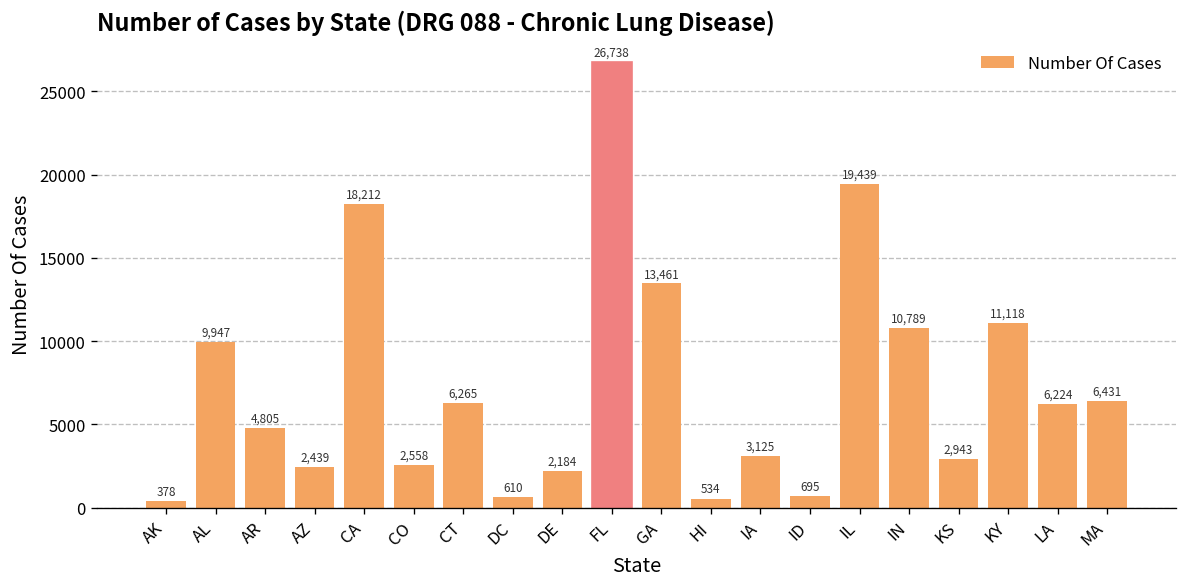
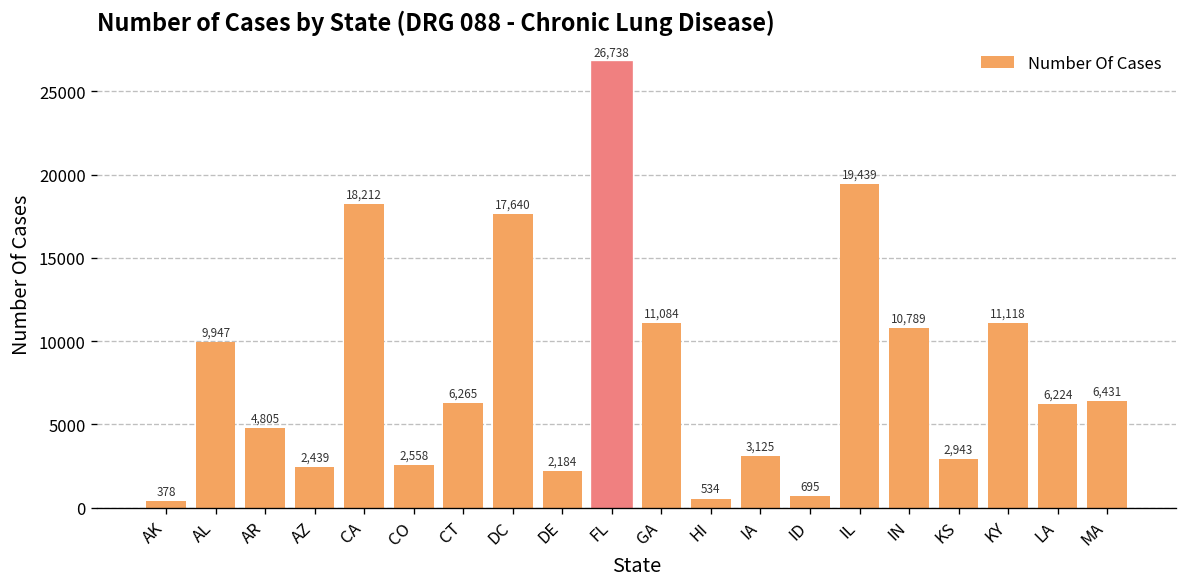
  {
    "AK": "378",
    "AL": "9,947",
    "AR": "4,805",
    "AZ": "2,439",
    "CA": "18,212",
    "CO": "2,558",
    "CT": "6,265",
-   "DC": "610",
+   "DC": "17,640",
    "DE": "2,184",
    "FL": "26,738",
-   "GA": "13,461",
+   "GA": "11,084",
    "HI": "534",
    "IA": "3,125",
    "ID": "695",
    "IL": "19,439",
    "IN": "10,789",
    "KS": "2,943",
    "KY": "11,118",
    "LA": "6,224",
    "MA": "6,431"
  }
